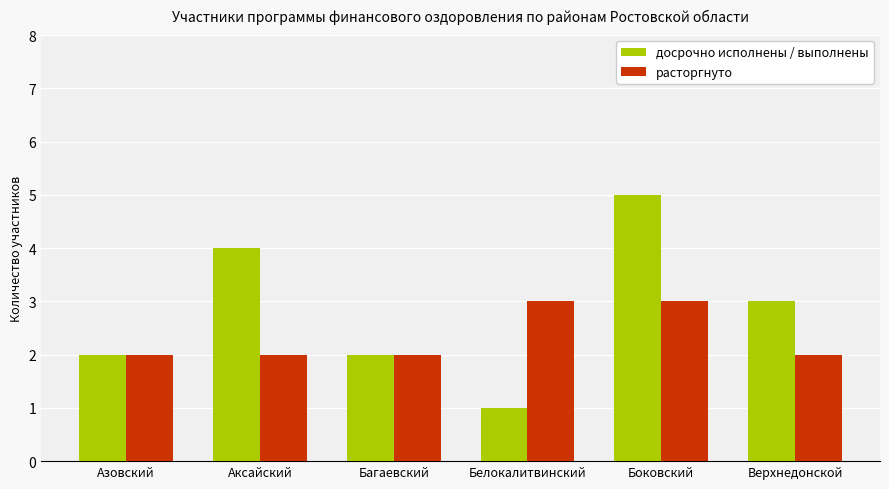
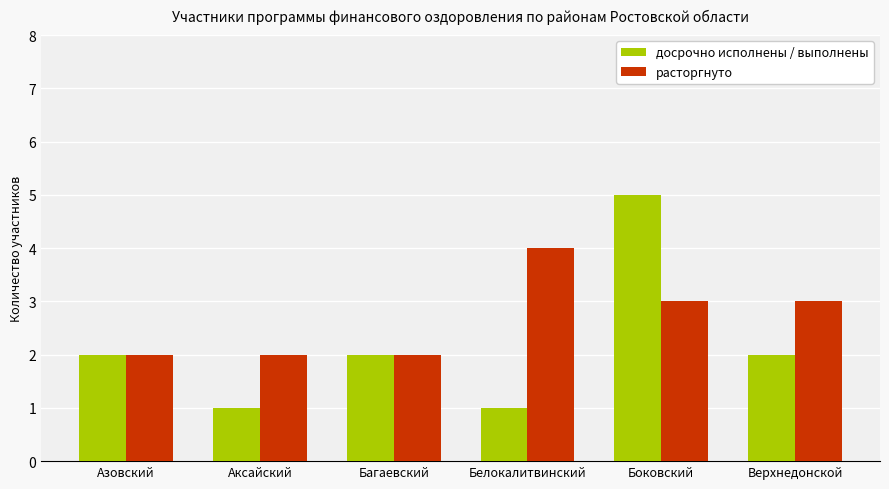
  {
    "досрочно исполнены / выполнены": {
      "Азовский": 2,
-     "Аксайский": 4,
+     "Аксайский": 1,
      "Багаевский": 2,
      "Белокалитвинский": 1,
      "Боковский": 5,
-     "Верхнедонской": 3
+     "Верхнедонской": 2
    },
    "расторгнуто": {
      "Азовский": 2,
      "Аксайский": 2,
      "Багаевский": 2,
-     "Белокалитвинский": 3,
+     "Белокалитвинский": 4,
      "Боковский": 3,
-     "Верхнедонской": 2
+     "Верхнедонской": 3
    }
  }
